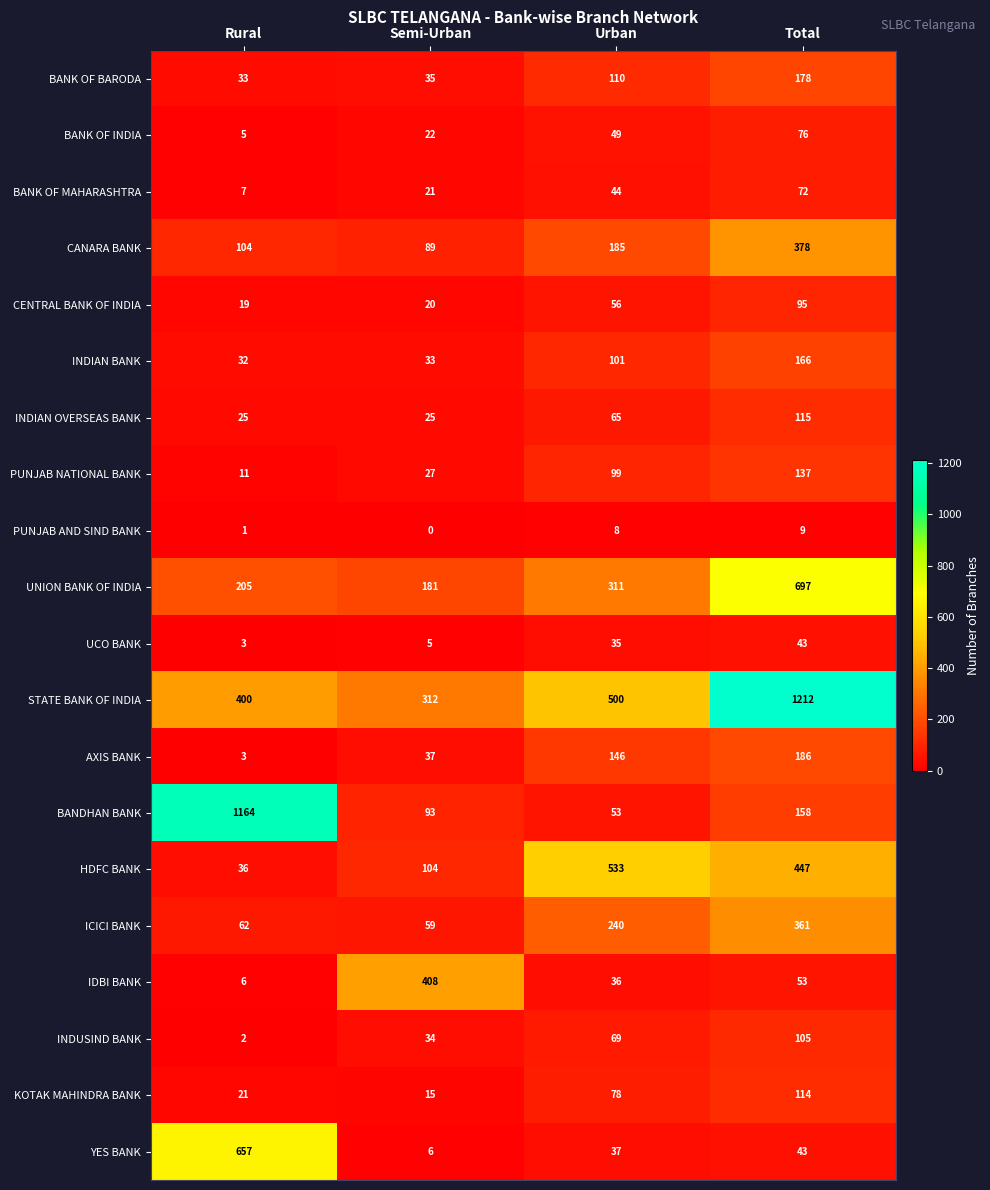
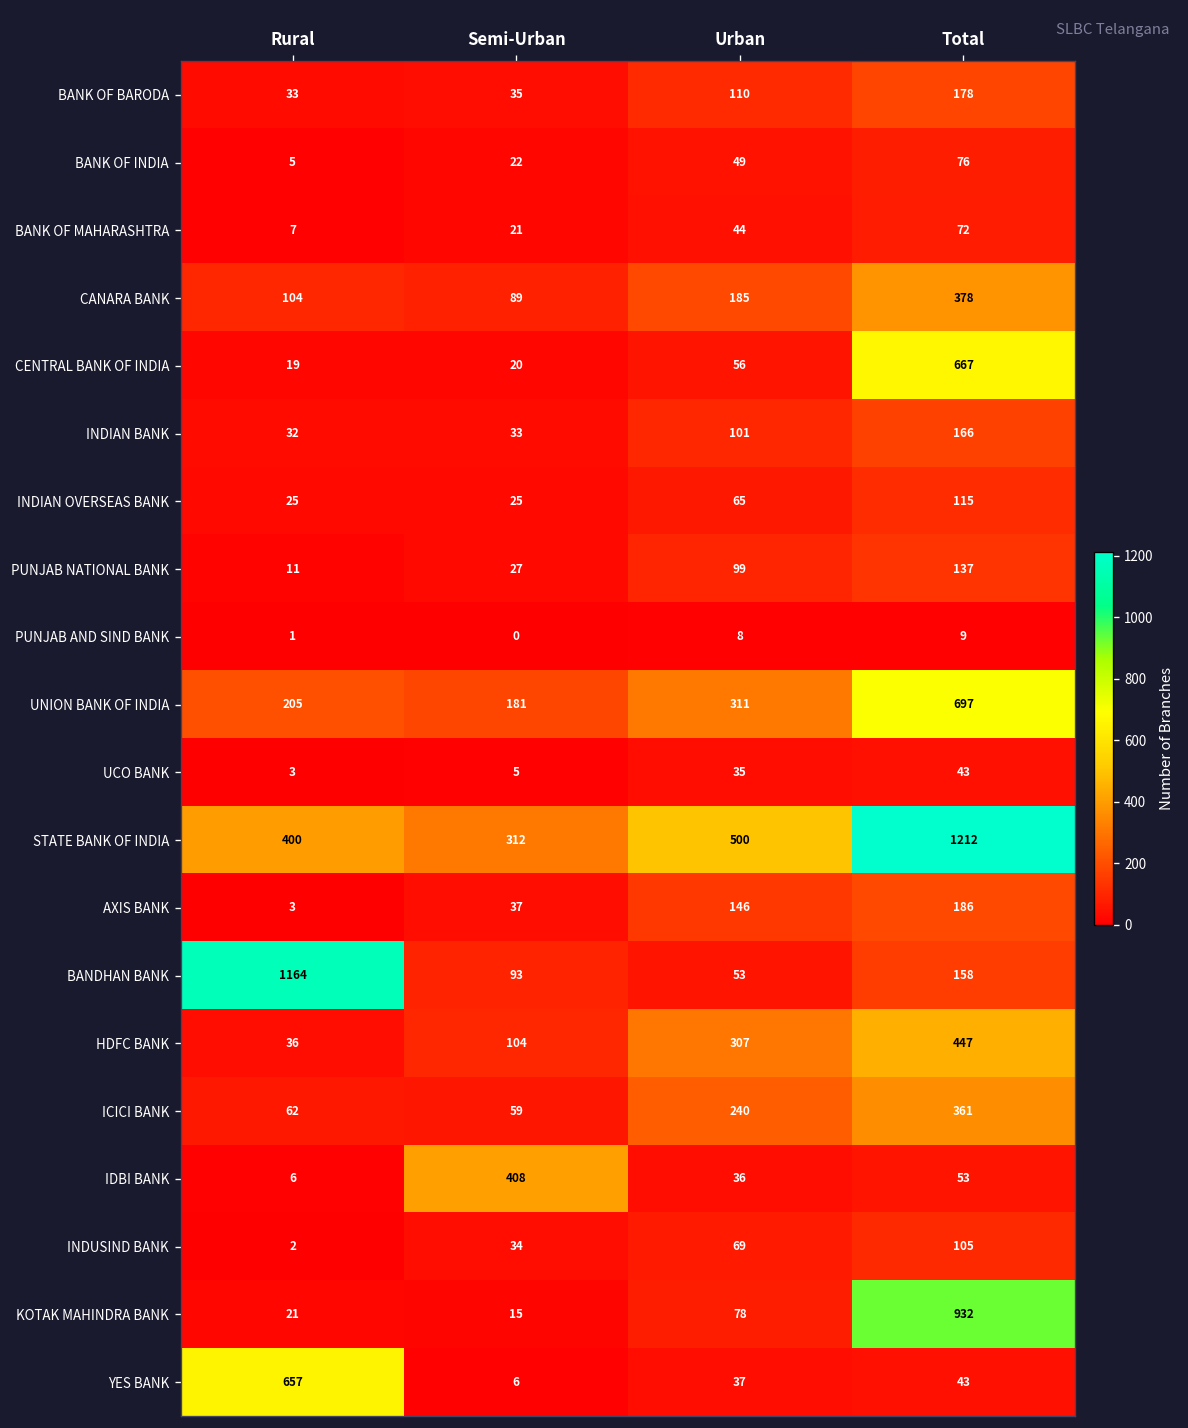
  {
    "BANK OF BARODA": {
      "Rural": 33,
      "Semi-Urban": 35,
      "Urban": 110,
      "Total": 178
    },
    "BANK OF INDIA": {
      "Rural": 5,
      "Semi-Urban": 22,
      "Urban": 49,
      "Total": 76
    },
    "BANK OF MAHARASHTRA": {
      "Rural": 7,
      "Semi-Urban": 21,
      "Urban": 44,
      "Total": 72
    },
    "CANARA BANK": {
      "Rural": 104,
      "Semi-Urban": 89,
      "Urban": 185,
      "Total": 378
    },
    "CENTRAL BANK OF INDIA": {
      "Rural": 19,
      "Semi-Urban": 20,
      "Urban": 56,
-     "Total": 95
+     "Total": 667
    },
    "INDIAN BANK": {
      "Rural": 32,
      "Semi-Urban": 33,
      "Urban": 101,
      "Total": 166
    },
    "INDIAN OVERSEAS BANK": {
      "Rural": 25,
      "Semi-Urban": 25,
      "Urban": 65,
      "Total": 115
    },
    "PUNJAB NATIONAL BANK": {
      "Rural": 11,
      "Semi-Urban": 27,
      "Urban": 99,
      "Total": 137
    },
    "PUNJAB AND SIND BANK": {
      "Rural": 1,
      "Semi-Urban": 0,
      "Urban": 8,
      "Total": 9
    },
    "UNION BANK OF INDIA": {
      "Rural": 205,
      "Semi-Urban": 181,
      "Urban": 311,
      "Total": 697
    },
    "UCO BANK": {
      "Rural": 3,
      "Semi-Urban": 5,
      "Urban": 35,
      "Total": 43
    },
    "STATE BANK OF INDIA": {
      "Rural": 400,
      "Semi-Urban": 312,
      "Urban": 500,
      "Total": 1212
    },
    "AXIS BANK": {
      "Rural": 3,
      "Semi-Urban": 37,
      "Urban": 146,
      "Total": 186
    },
    "BANDHAN BANK": {
      "Rural": 1164,
      "Semi-Urban": 93,
      "Urban": 53,
      "Total": 158
    },
    "HDFC BANK": {
      "Rural": 36,
      "Semi-Urban": 104,
-     "Urban": 533,
+     "Urban": 307,
      "Total": 447
    },
    "ICICI BANK": {
      "Rural": 62,
      "Semi-Urban": 59,
      "Urban": 240,
      "Total": 361
    },
    "IDBI BANK": {
      "Rural": 6,
      "Semi-Urban": 408,
      "Urban": 36,
      "Total": 53
    },
    "INDUSIND BANK": {
      "Rural": 2,
      "Semi-Urban": 34,
      "Urban": 69,
      "Total": 105
    },
    "KOTAK MAHINDRA BANK": {
      "Rural": 21,
      "Semi-Urban": 15,
      "Urban": 78,
-     "Total": 114
+     "Total": 932
    },
    "YES BANK": {
      "Rural": 657,
      "Semi-Urban": 6,
      "Urban": 37,
      "Total": 43
    }
  }
